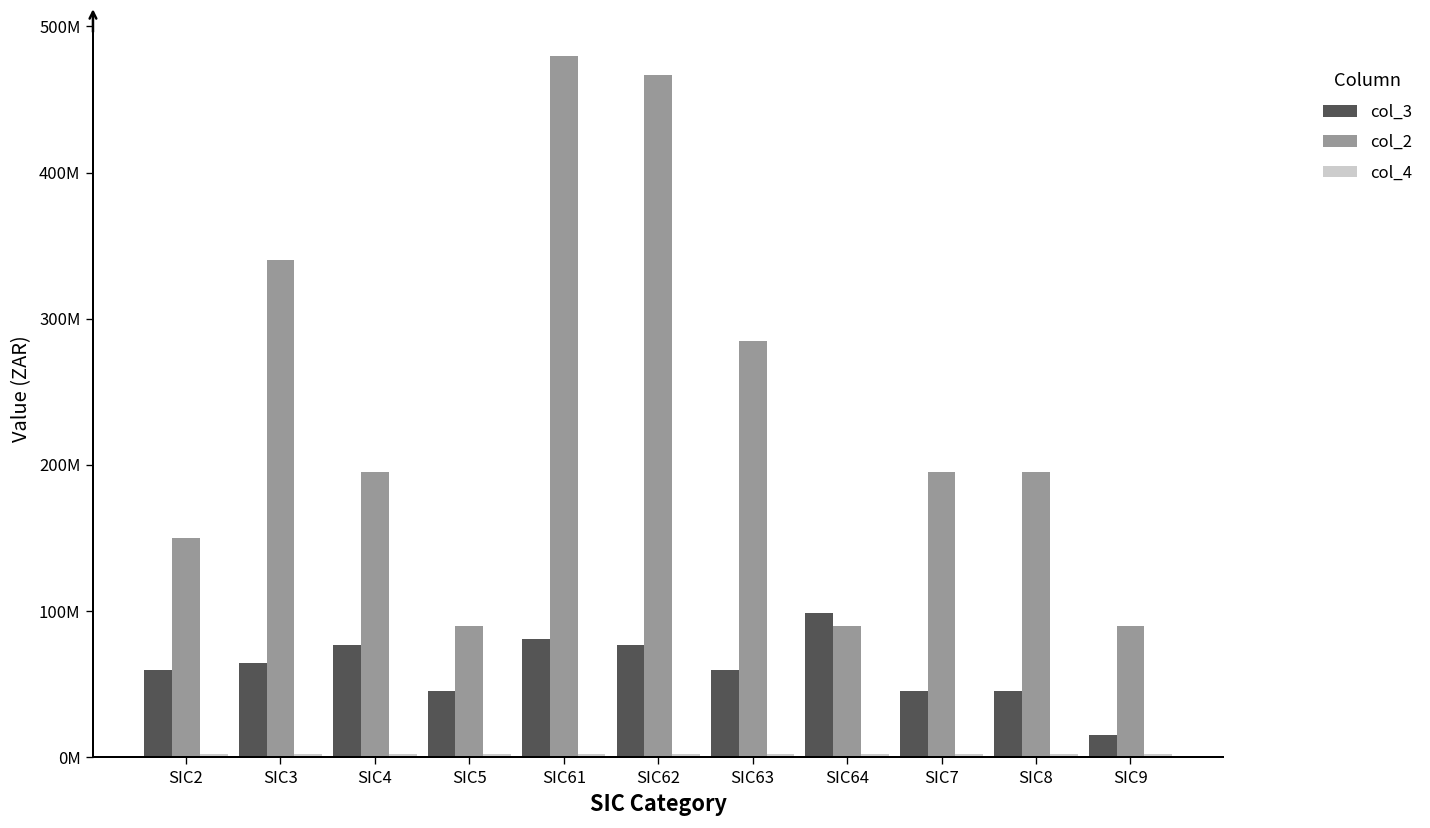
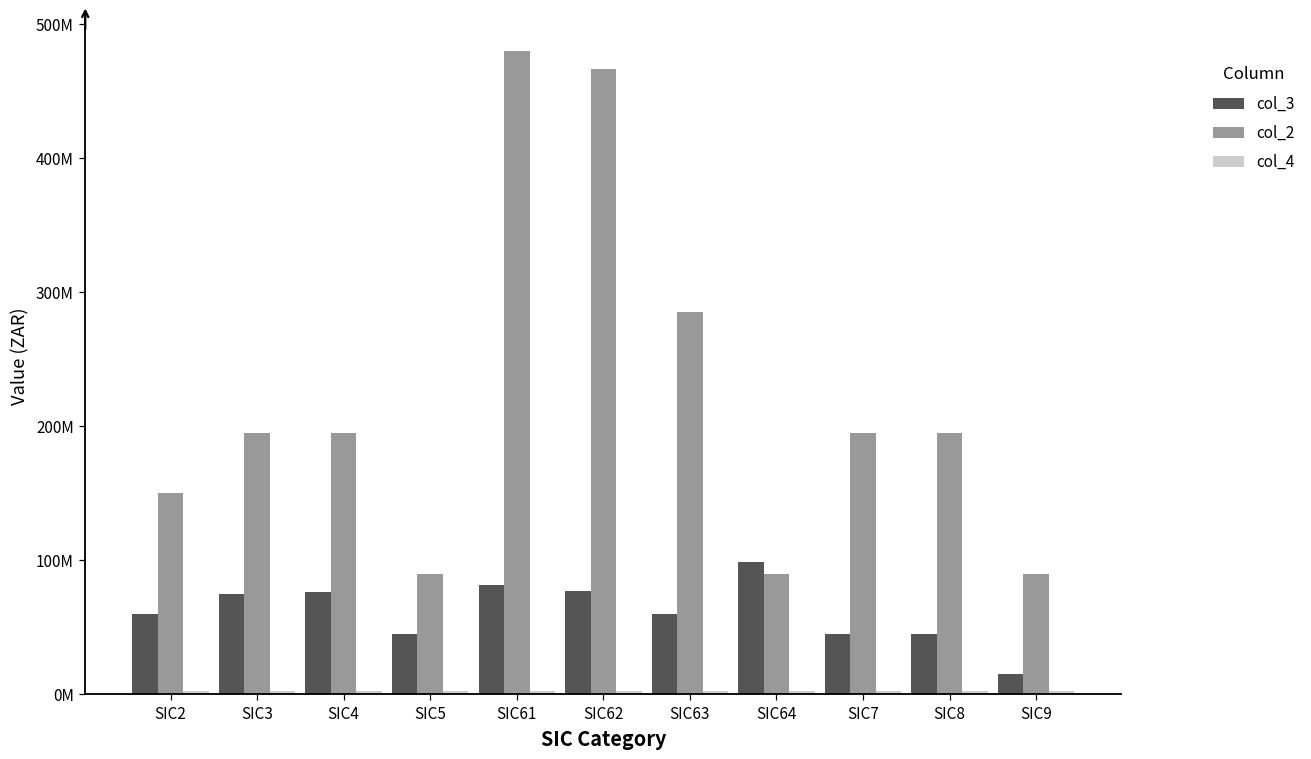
  {
    "col_3": {
      "SIC2": 60000000,
-     "SIC3": 65000000,
+     "SIC3": 75000000,
      "SIC4": 77000000,
      "SIC5": 45000000,
      "SIC61": 81000000,
      "SIC62": 77000000,
      "SIC63": 60000000,
      "SIC64": 99000000,
      "SIC7": 45000000,
      "SIC8": 45000000,
      "SIC9": 15000000
    },
    "col_2": {
      "SIC2": 150000000,
-     "SIC3": 340000000,
+     "SIC3": 195000000,
      "SIC4": 195000000,
      "SIC5": 90000000,
      "SIC61": 480000000,
      "SIC62": 467000000,
      "SIC63": 285000000,
      "SIC64": 90000000,
      "SIC7": 195000000,
      "SIC8": 195000000,
      "SIC9": 90000000
    }
  }
